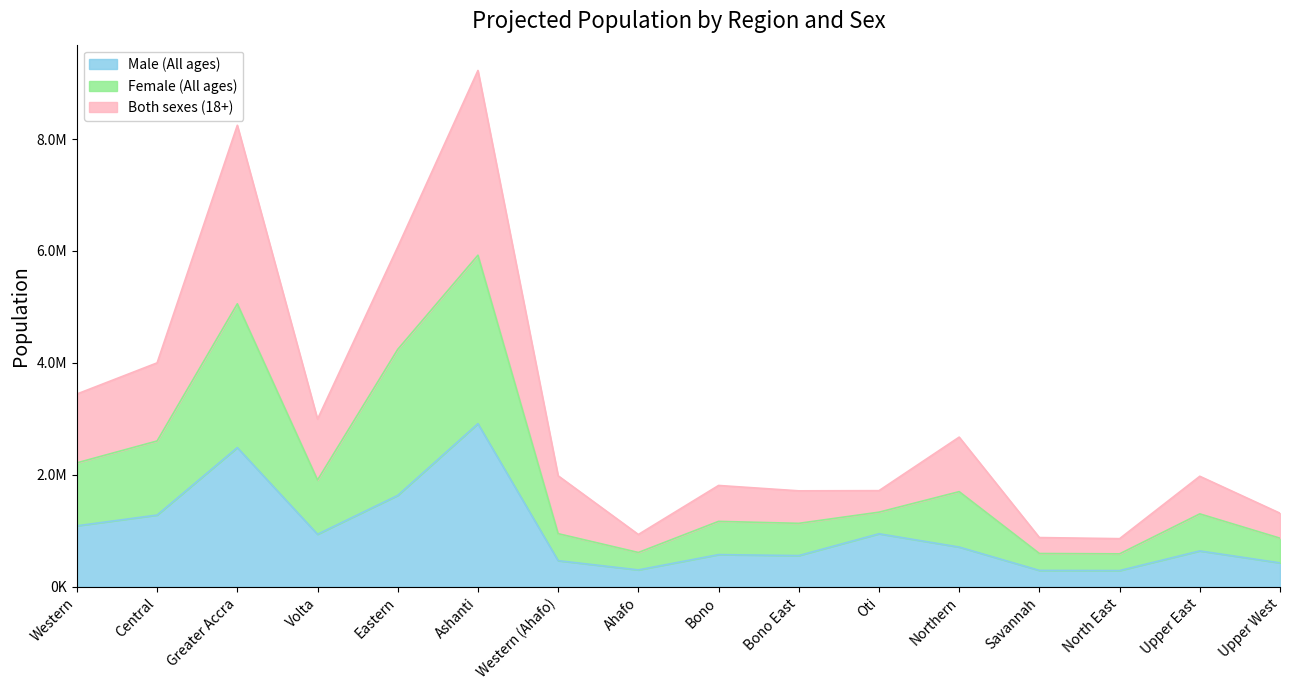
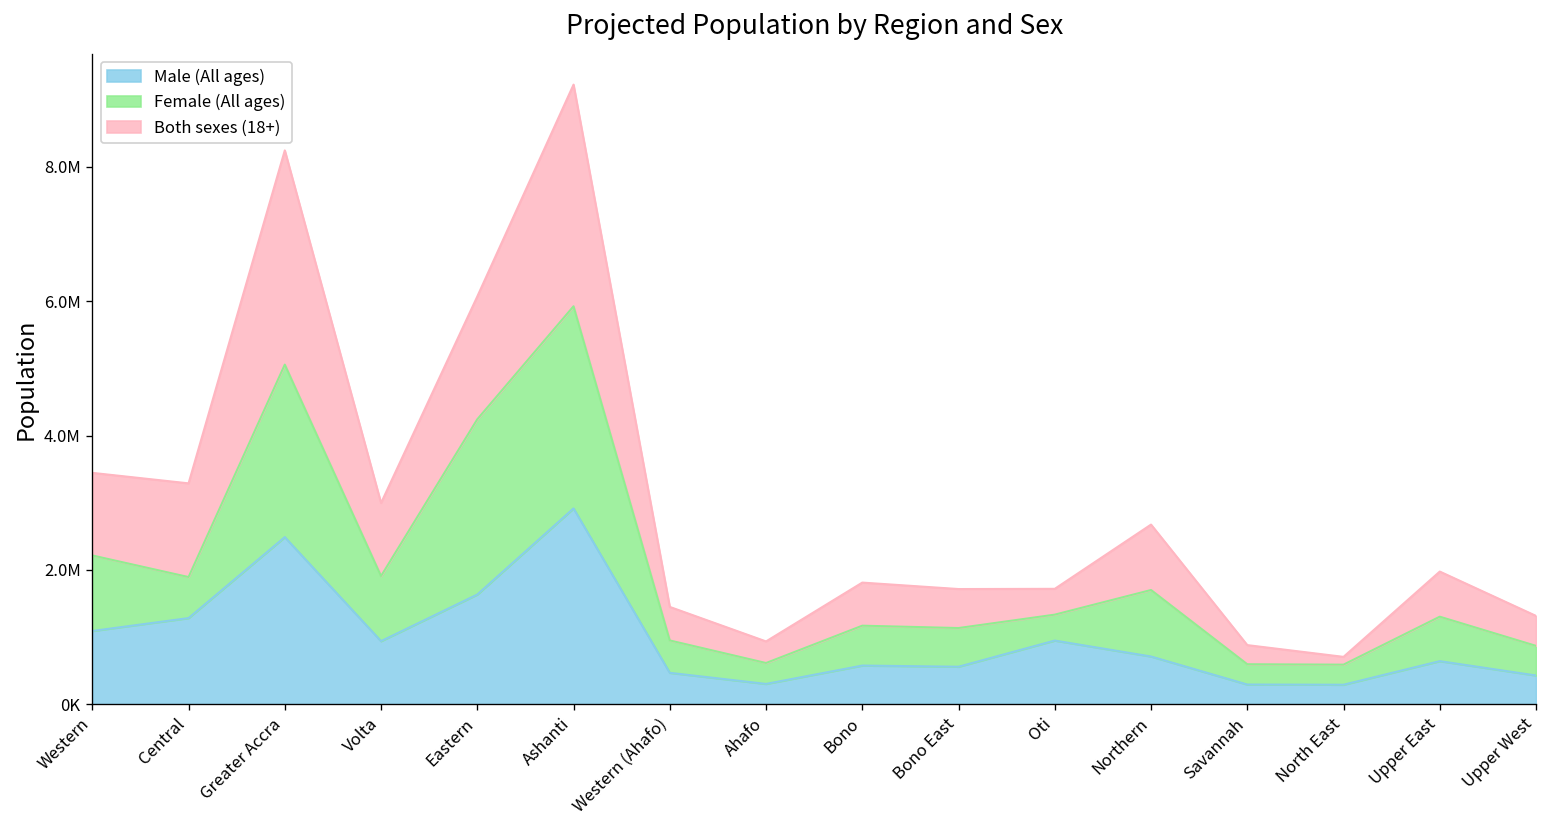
  {
    "Male (All ages)": {
      "Western": 1100000,
      "Central": 1300000,
      "Greater Accra": 2500000,
      "Volta": 900000,
      "Eastern": 1600000,
      "Ashanti": 2900000,
      "Western (Ahafo)": 500000,
      "Ahafo": 300000,
      "Bono": 600000,
      "Bono East": 600000,
      "Oti": 900000,
      "Northern": 700000,
      "Savannah": 300000,
      "North East": 300000,
      "Upper East": 600000,
      "Upper West": 400000
    },
    "Female (All ages)": {
      "Western": 1100000,
-     "Central": 1300000,
+     "Central": 600000,
      "Greater Accra": 2600000,
      "Volta": 1000000,
      "Eastern": 2600000,
      "Ashanti": 3000000,
      "Western (Ahafo)": 500000,
      "Ahafo": 300000,
      "Bono": 600000,
      "Bono East": 600000,
      "Oti": 400000,
      "Northern": 1000000,
      "Savannah": 300000,
      "North East": 300000,
      "Upper East": 700000,
      "Upper West": 400000
    },
    "Both sexes (18+)": {
      "Western": 1200000,
      "Central": 1400000,
      "Greater Accra": 3200000,
      "Volta": 1100000,
      "Eastern": 1800000,
      "Ashanti": 3300000,
-     "Western (Ahafo)": 1000000,
+     "Western (Ahafo)": 500000,
      "Ahafo": 300000,
      "Bono": 600000,
      "Bono East": 600000,
      "Oti": 400000,
      "Northern": 1000000,
      "Savannah": 300000,
-     "North East": 300000,
+     "North East": 100000,
      "Upper East": 700000,
      "Upper West": 400000
    }
  }
